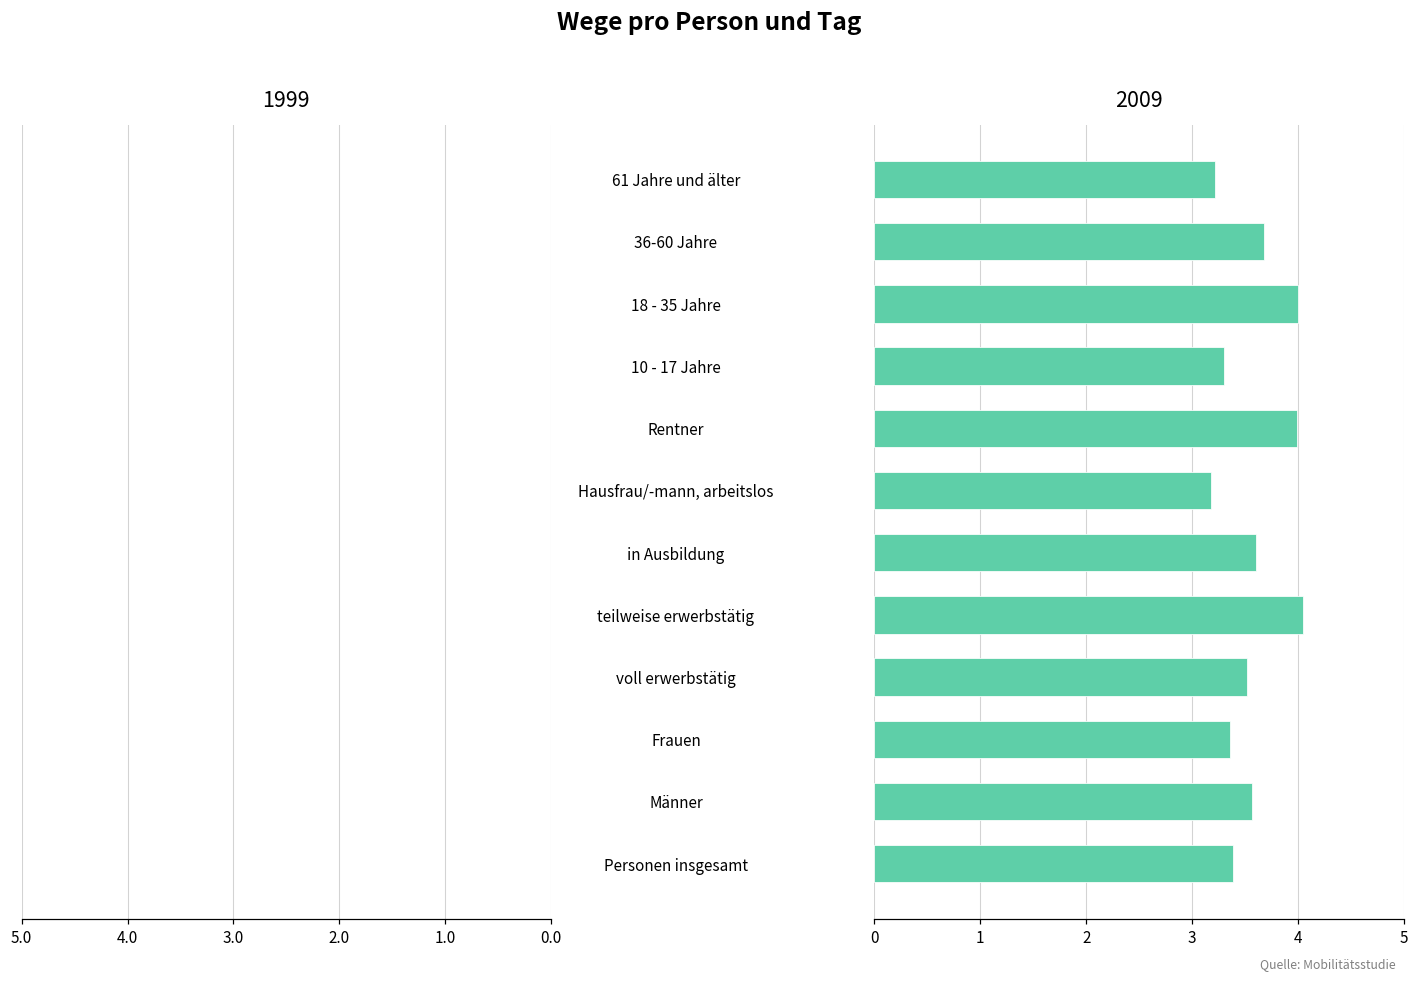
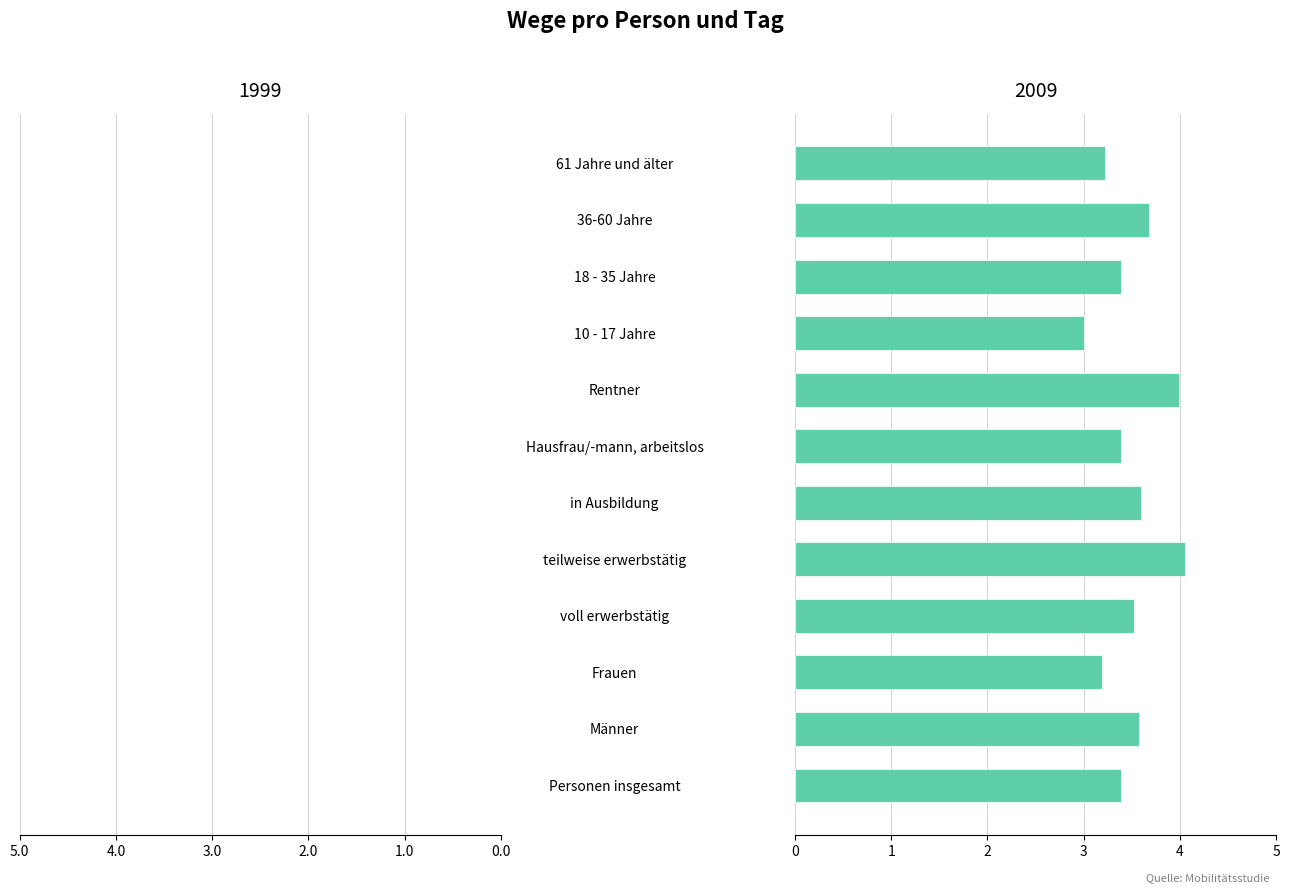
  {
    "2009": {
      "61 Jahre und älter": 3.2,
      "36-60 Jahre": 3.7,
-     "18 - 35 Jahre": 4.0,
-     "10 - 17 Jahre": 3.3,
+     "18 - 35 Jahre": 3.4,
+     "10 - 17 Jahre": 3.0,
      "Rentner": 4.0,
-     "Hausfrau/-mann, arbeitslos": 3.2,
+     "Hausfrau/-mann, arbeitslos": 3.4,
      "in Ausbildung": 3.6,
      "teilweise erwerbstätig": 4.1,
      "voll erwerbstätig": 3.5,
-     "Frauen": 3.4,
+     "Frauen": 3.2,
      "Männer": 3.6,
      "Personen insgesamt": 3.4
    }
  }
